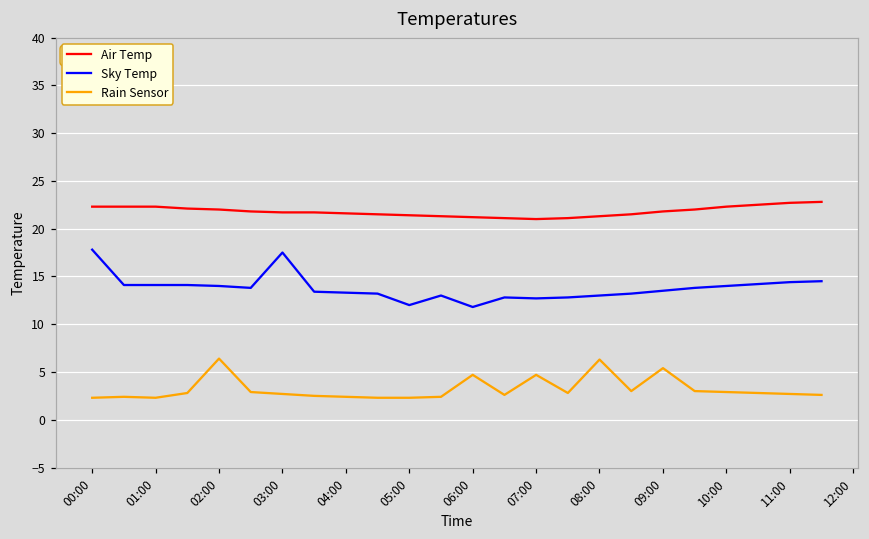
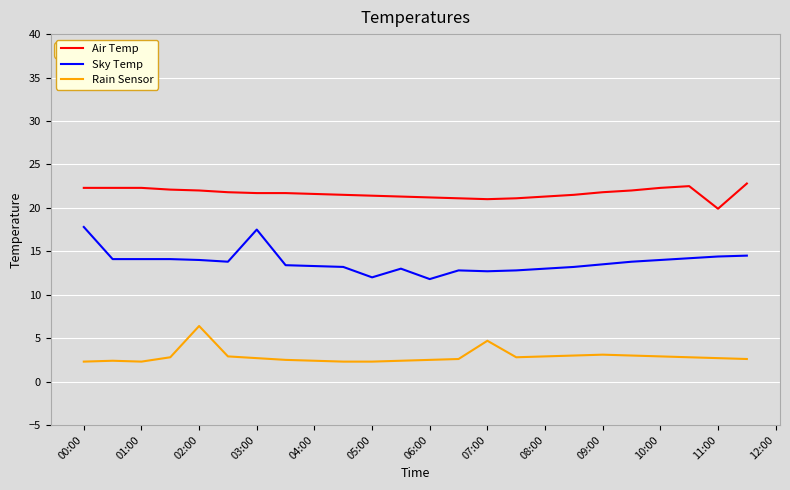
  {
    "Air Temp": {
      "00:00": 22,
      "01:00": 22,
      "02:00": 22,
      "03:00": 22,
      "04:00": 22,
      "05:00": 21,
      "06:00": 21,
      "07:00": 21,
      "08:00": 21,
      "09:00": 22,
      "10:00": 22,
-     "11:00": 23
+     "11:00": 20
    },
    "Sky Temp": {
      "00:00": 18,
      "01:00": 14,
      "02:00": 14,
      "03:00": 18,
      "04:00": 13,
      "05:00": 12,
      "06:00": 12,
      "07:00": 13,
      "08:00": 13,
      "09:00": 14,
      "10:00": 14,
      "11:00": 14
    },
    "Rain Sensor": {
      "00:00": 2,
      "01:00": 2,
      "02:00": 6,
      "03:00": 3,
      "04:00": 2,
      "05:00": 2,
-     "06:00": 5,
+     "06:00": 3,
      "07:00": 5,
-     "08:00": 6,
-     "09:00": 5,
+     "08:00": 3,
+     "09:00": 3,
      "10:00": 3,
      "11:00": 3
    }
  }
